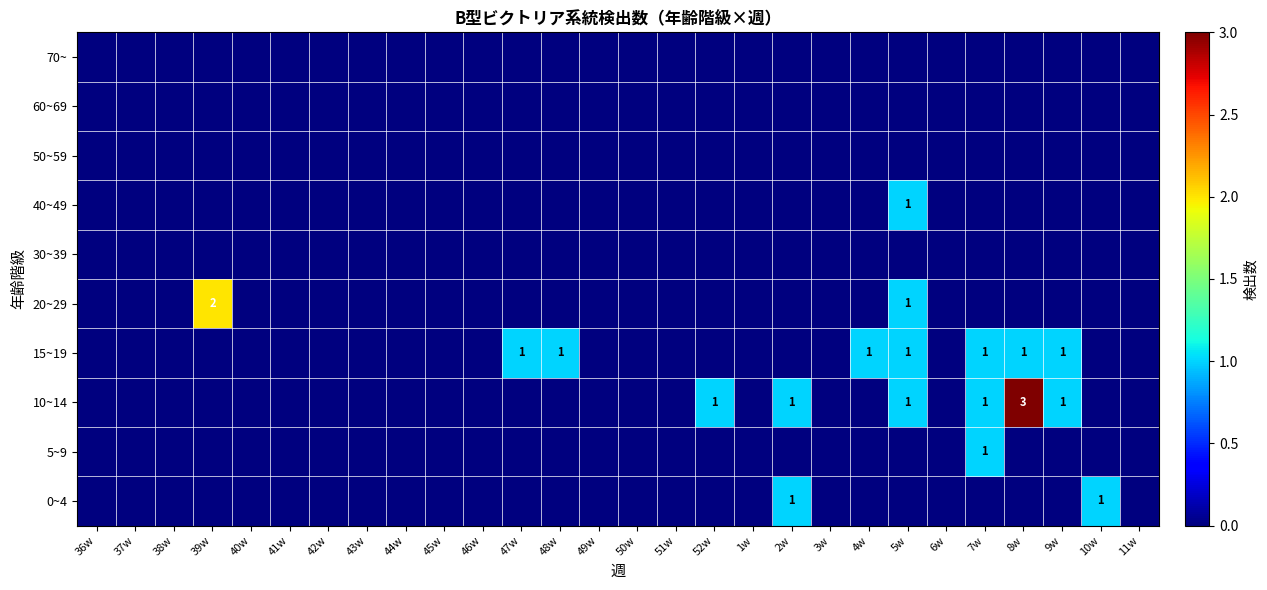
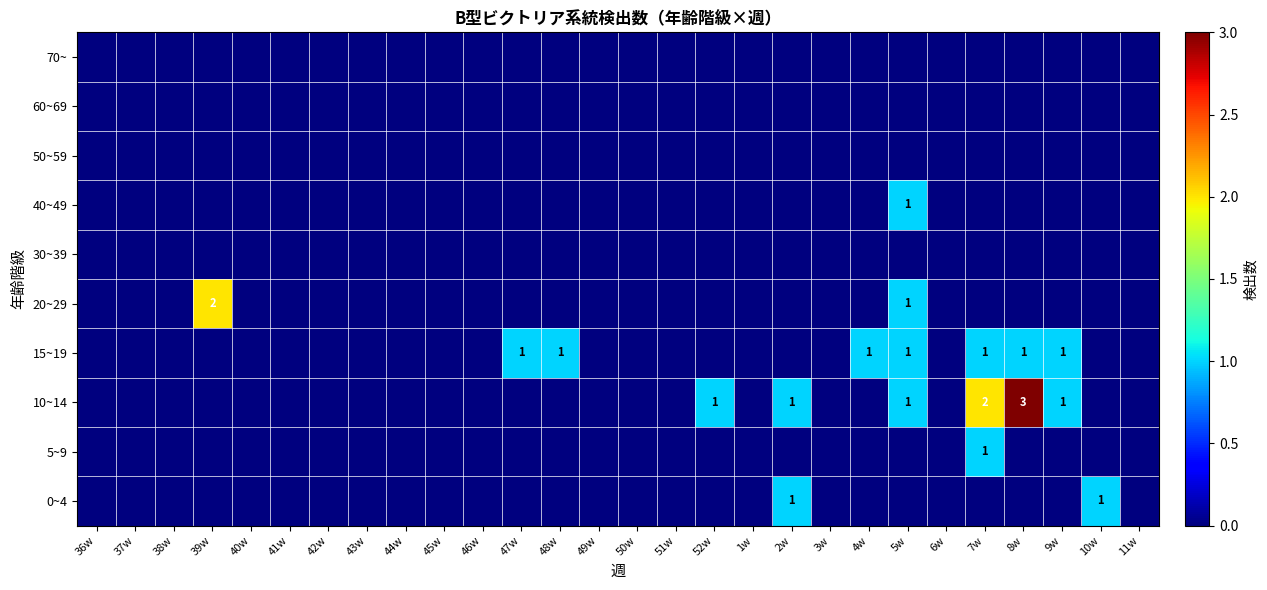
  {
    "40~49": {
      "5w": 1
    },
    "20~29": {
      "39w": 2,
      "5w": 1
    },
    "15~19": {
      "47w": 1,
      "48w": 1,
      "4w": 1,
      "5w": 1,
      "7w": 1,
      "8w": 1,
      "9w": 1
    },
    "10~14": {
      "52w": 1,
      "2w": 1,
      "5w": 1,
-     "7w": 1,
+     "7w": 2,
      "8w": 3,
      "9w": 1
    },
    "5~9": {
      "7w": 1
    },
    "0~4": {
      "2w": 1,
      "10w": 1
    }
  }
